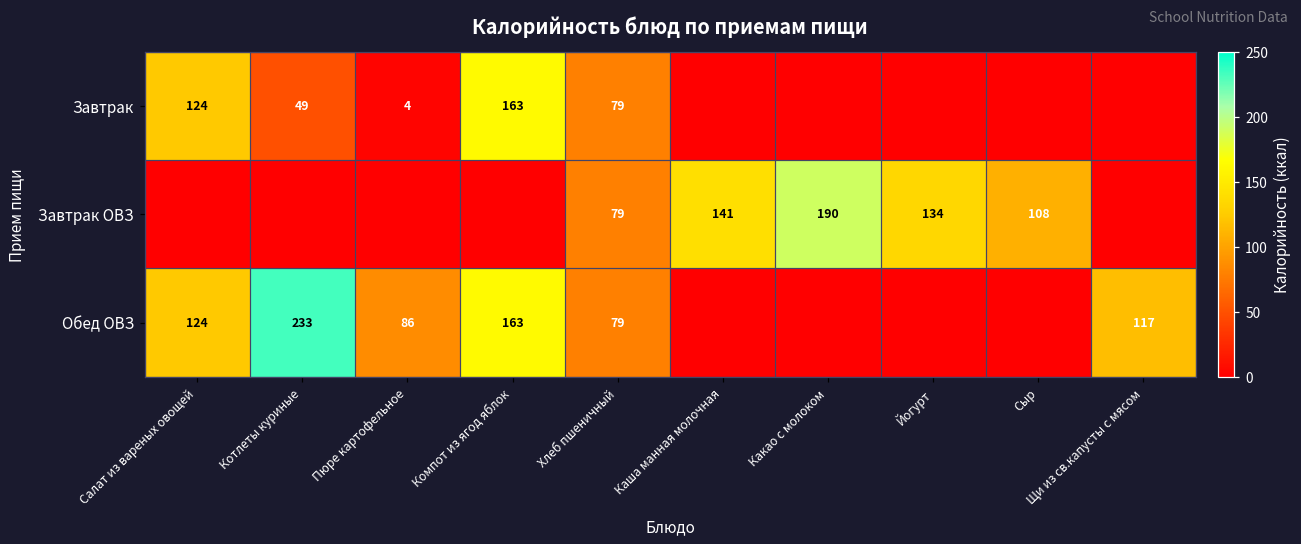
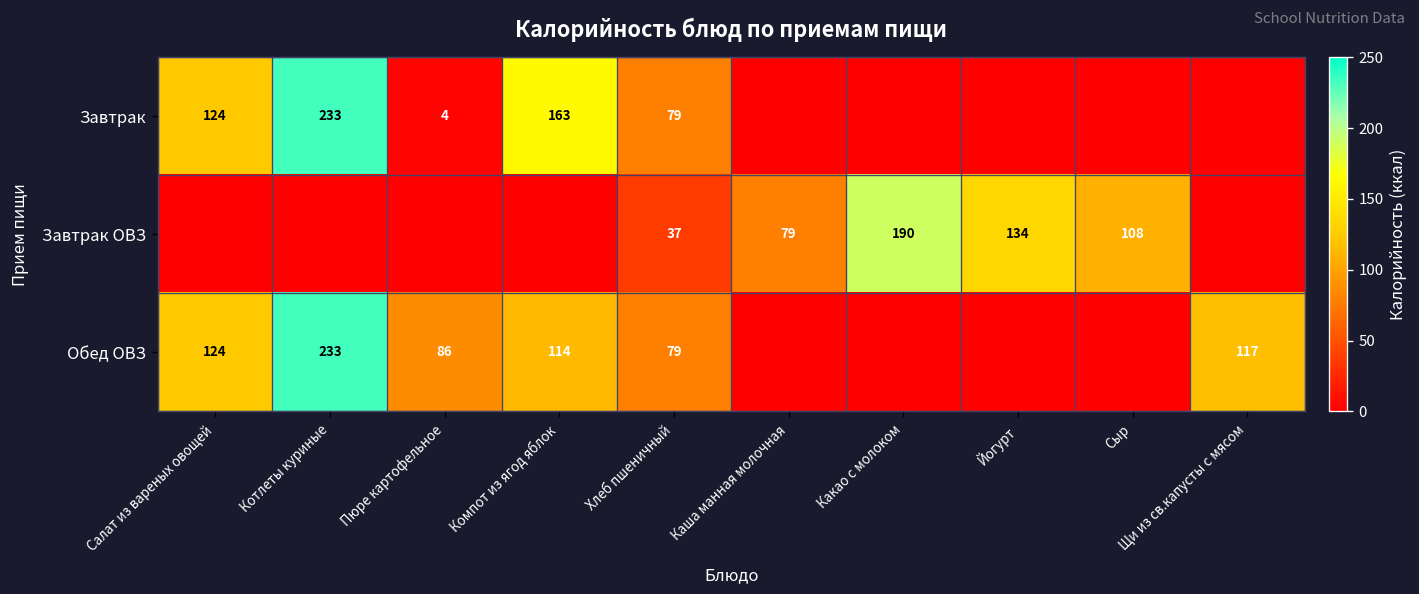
  {
    "Завтрак": {
      "Салат из вареных овощей": 124,
-     "Котлеты куриные": 49,
+     "Котлеты куриные": 233,
      "Пюре картофельное": 4,
      "Компот из ягод яблок": 163,
      "Хлеб пшеничный": 79
    },
    "Завтрак ОВЗ": {
-     "Хлеб пшеничный": 79,
-     "Каша манная молочная": 141,
+     "Хлеб пшеничный": 37,
+     "Каша манная молочная": 79,
      "Какао с молоком": 190,
      "Йогурт": 134,
      "Сыр": 108
    },
    "Обед ОВЗ": {
      "Салат из вареных овощей": 124,
      "Котлеты куриные": 233,
      "Пюре картофельное": 86,
-     "Компот из ягод яблок": 163,
+     "Компот из ягод яблок": 114,
      "Хлеб пшеничный": 79,
      "Щи из св.капусты с мясом": 117
    }
  }
